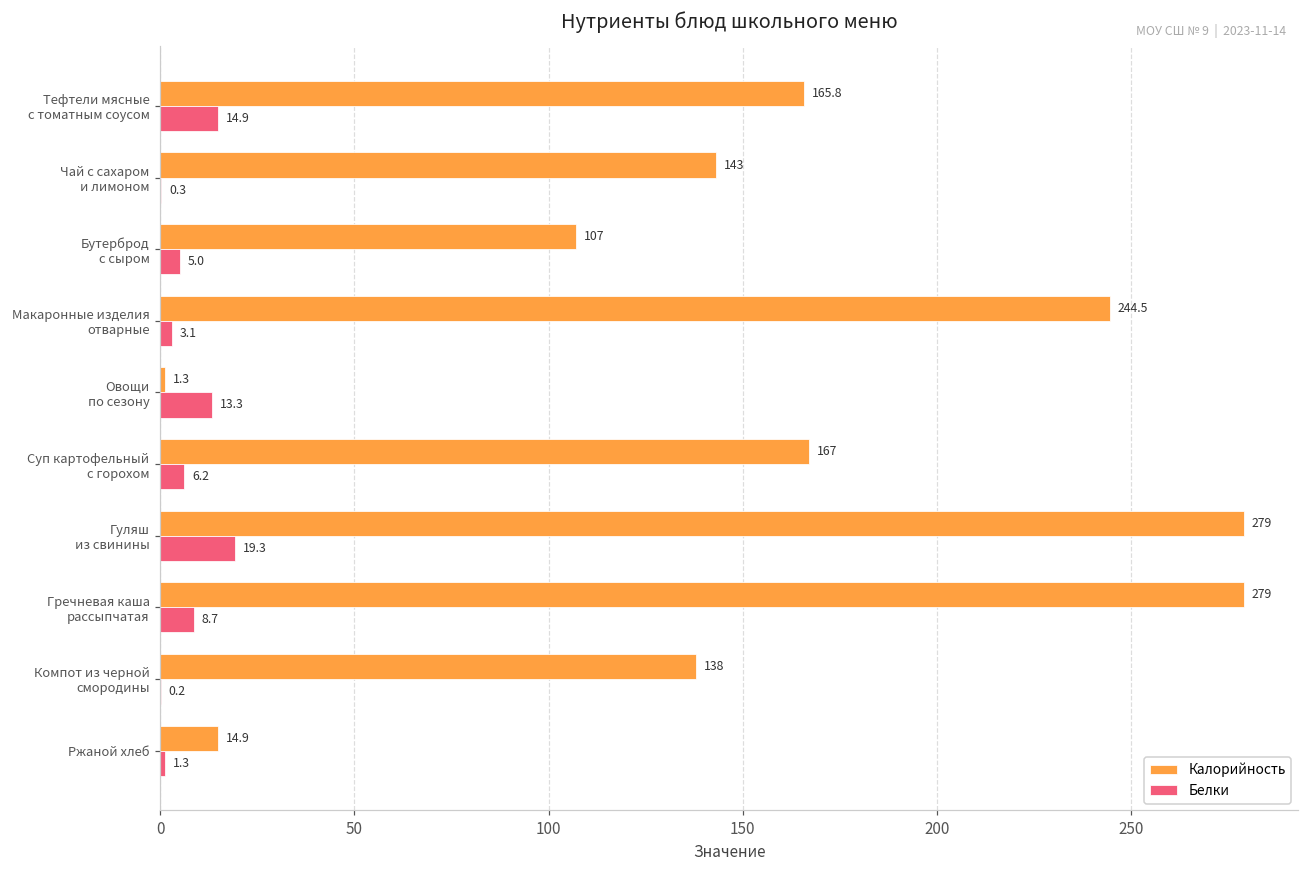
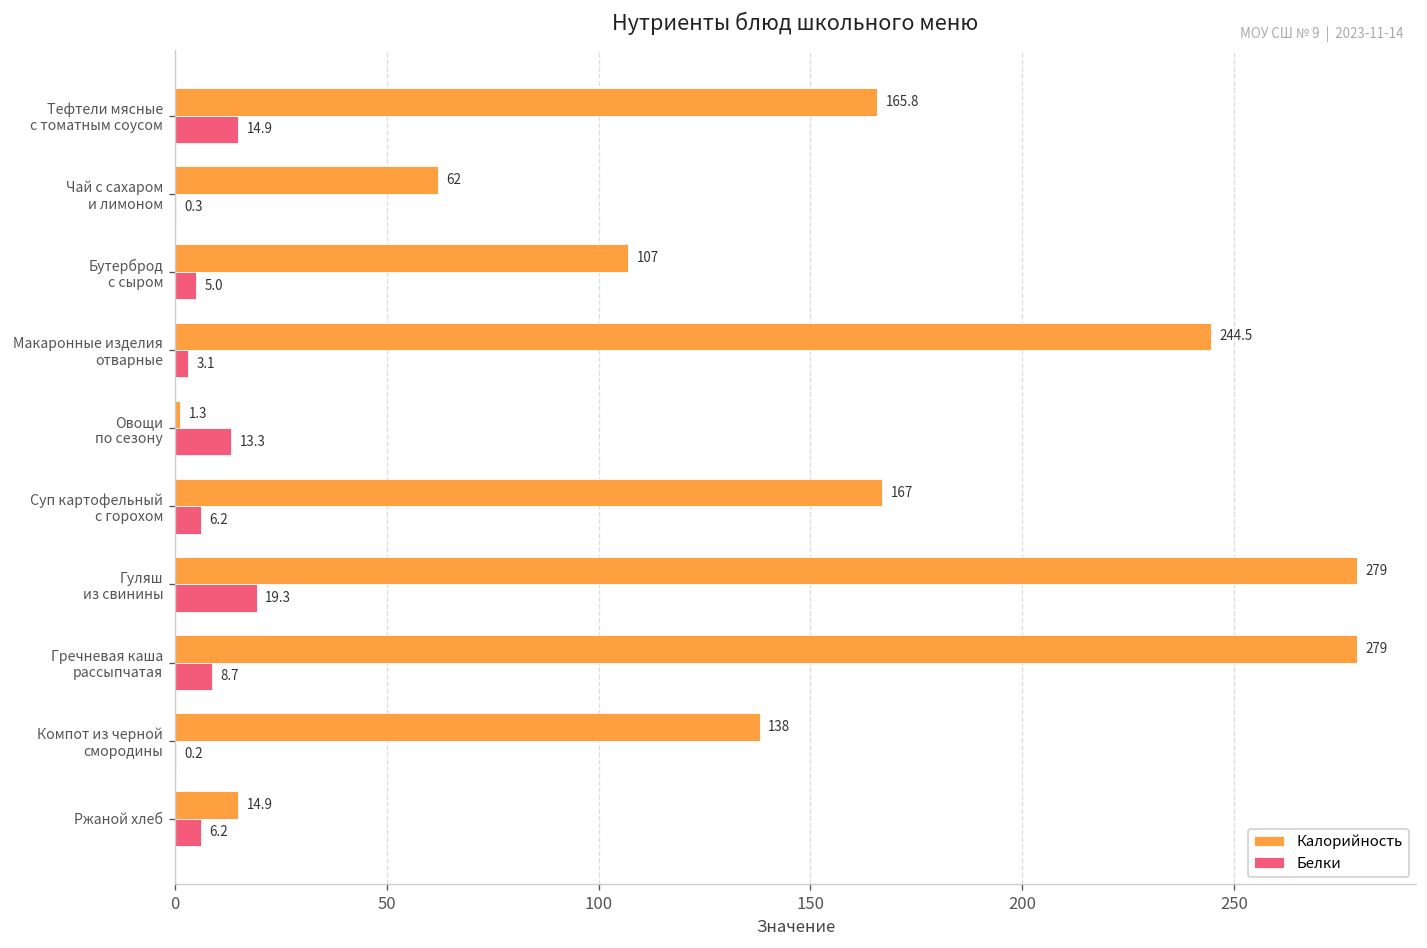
  {
    "Калорийность": {
      "Тефтели мясные с томатным соусом": 165.8,
-     "Чай с сахаром и лимоном": 143,
+     "Чай с сахаром и лимоном": 62,
      "Бутерброд с сыром": 107,
      "Макаронные изделия отварные": 244.5,
      "Овощи по сезону": 1.3,
      "Суп картофельный с горохом": 167,
      "Гуляш из свинины": 279,
      "Гречневая каша рассыпчатая": 279,
      "Компот из черной смородины": 138,
      "Ржаной хлеб": 14.9
    },
    "Белки": {
      "Тефтели мясные с томатным соусом": 14.9,
      "Чай с сахаром и лимоном": 0.3,
      "Бутерброд с сыром": 5.0,
      "Макаронные изделия отварные": 3.1,
      "Овощи по сезону": 13.3,
      "Суп картофельный с горохом": 6.2,
      "Гуляш из свинины": 19.3,
      "Гречневая каша рассыпчатая": 8.7,
      "Компот из черной смородины": 0.2,
-     "Ржаной хлеб": 1.3
+     "Ржаной хлеб": 6.2
    }
  }
